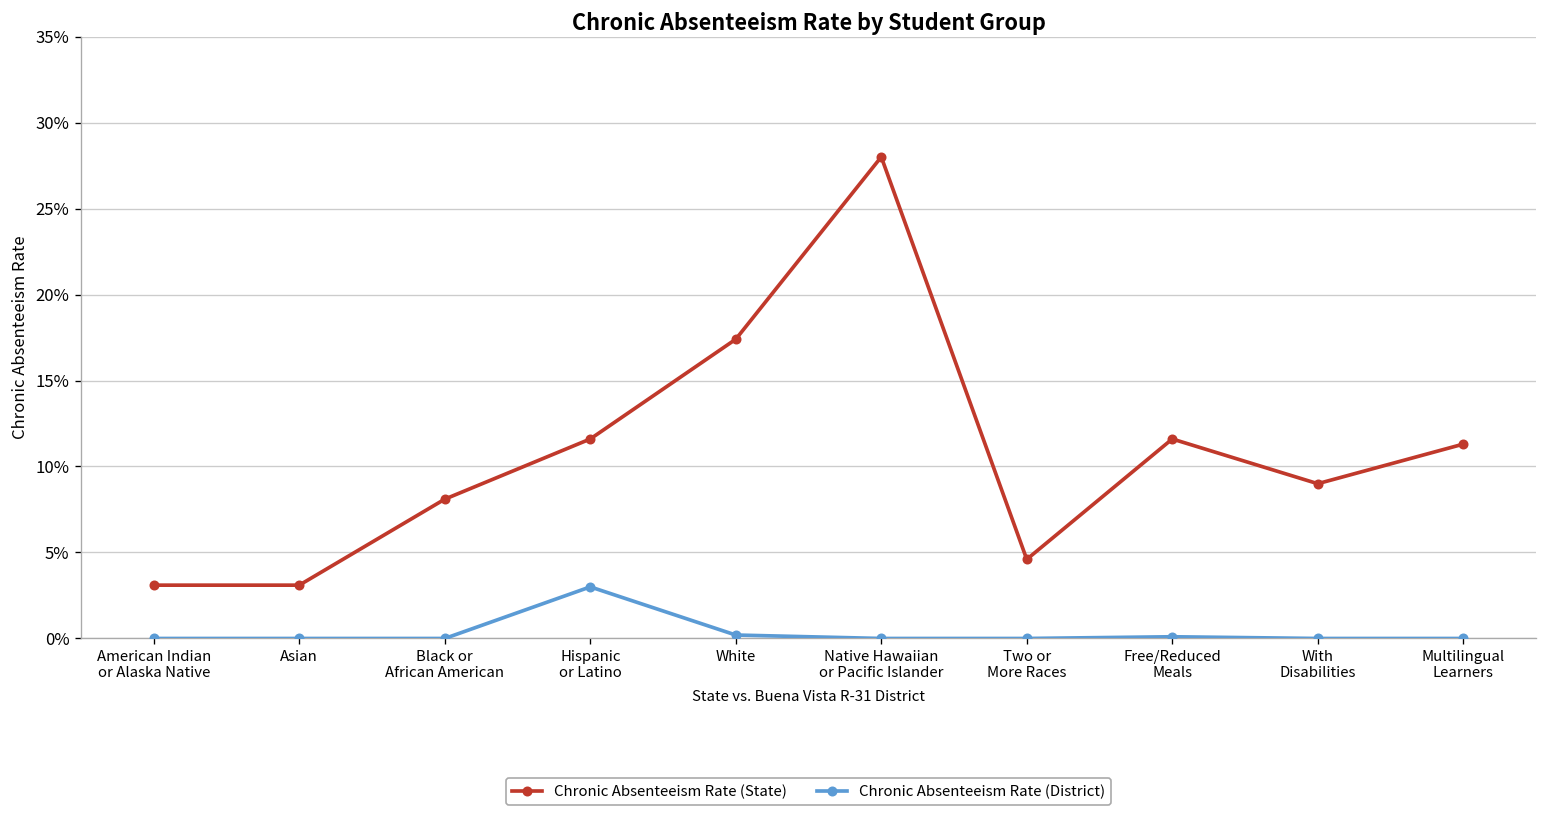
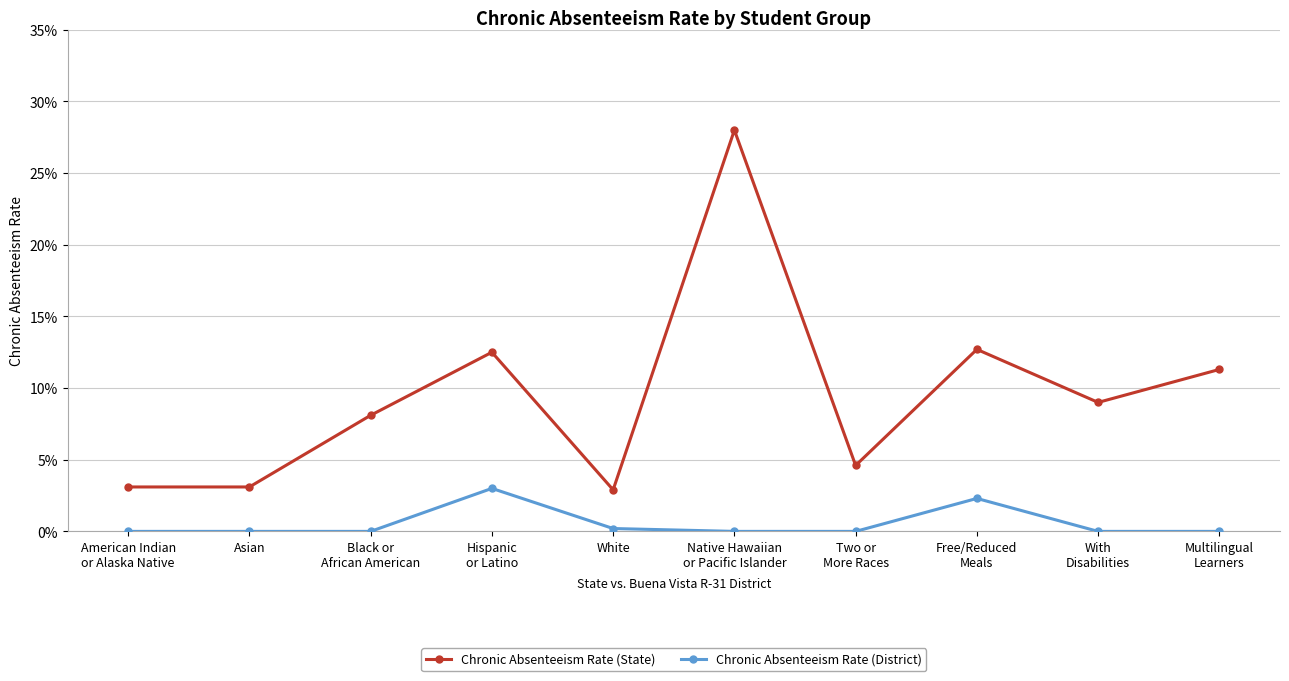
  {
    "Chronic Absenteeism Rate (State)": {
      "American Indian or Alaska Native": "3.1%",
      "Asian": "3.1%",
      "Black or African American": "8.1%",
-     "Hispanic or Latino": "11.6%",
-     "White": "17.4%",
+     "Hispanic or Latino": "12.5%",
+     "White": "2.9%",
      "Native Hawaiian or Pacific Islander": "28.0%",
      "Two or More Races": "4.6%",
-     "Free/Reduced Meals": "11.6%",
+     "Free/Reduced Meals": "12.7%",
      "With Disabilities": "9.0%",
      "Multilingual Learners": "11.3%"
    },
    "Chronic Absenteeism Rate (District)": {
      "American Indian or Alaska Native": "0.0%",
      "Asian": "0.0%",
      "Black or African American": "0.0%",
      "Hispanic or Latino": "3.0%",
      "White": "0.2%",
      "Native Hawaiian or Pacific Islander": "0.0%",
      "Two or More Races": "0.0%",
-     "Free/Reduced Meals": "0.1%",
+     "Free/Reduced Meals": "2.3%",
      "With Disabilities": "0.0%",
      "Multilingual Learners": "0.0%"
    }
  }
